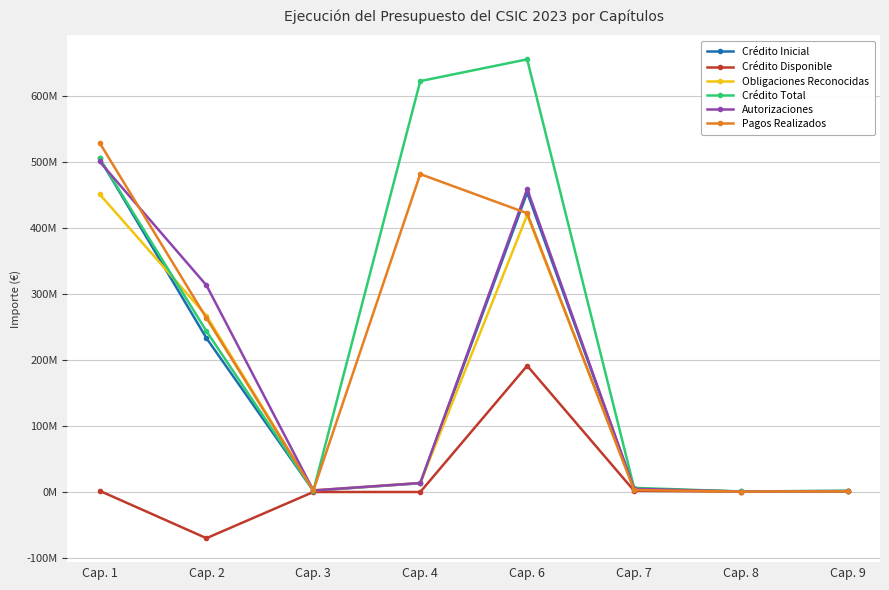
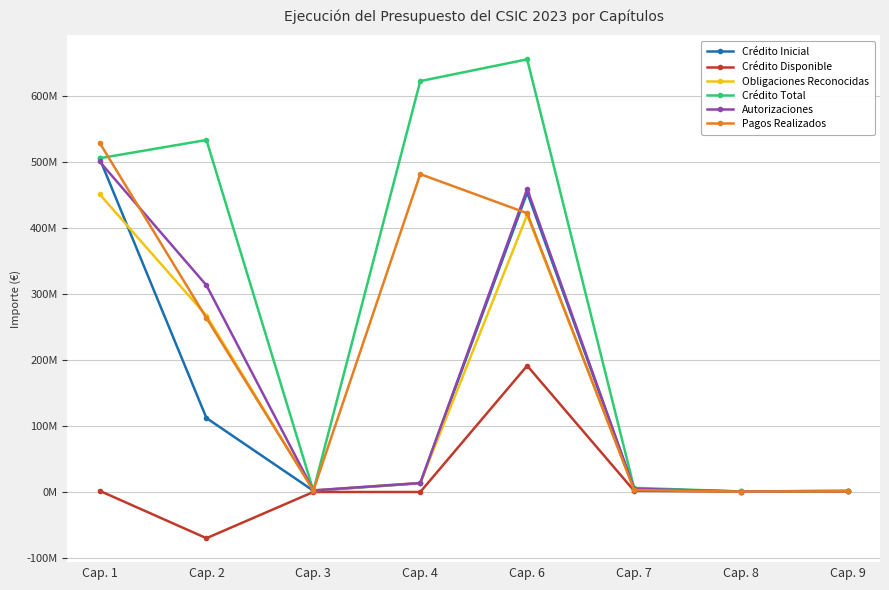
  {
    "Crédito Inicial": {
-     "Cap. 2": 230000000,
+     "Cap. 2": 110000000,
      "Cap. 6": 450000000
    },
    "Crédito Disponible": {
      "Cap. 1": 0,
      "Cap. 2": -70000000,
      "Cap. 4": 0,
      "Cap. 6": 190000000
    },
    "Obligaciones Reconocidas": {
      "Cap. 1": 450000000
    },
    "Crédito Total": {
-     "Cap. 2": 240000000,
+     "Cap. 2": 530000000,
      "Cap. 4": 620000000,
      "Cap. 6": 660000000
    },
    "Autorizaciones": {
      "Cap. 1": 500000000,
      "Cap. 2": 310000000,
      "Cap. 6": 460000000
    },
    "Pagos Realizados": {
      "Cap. 1": 530000000,
      "Cap. 4": 480000000
    }
  }
